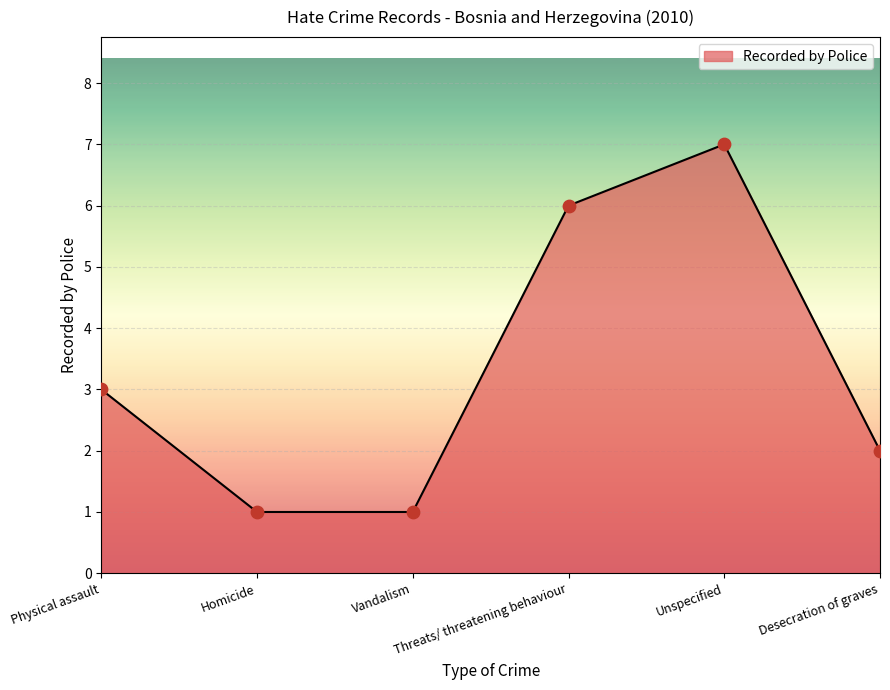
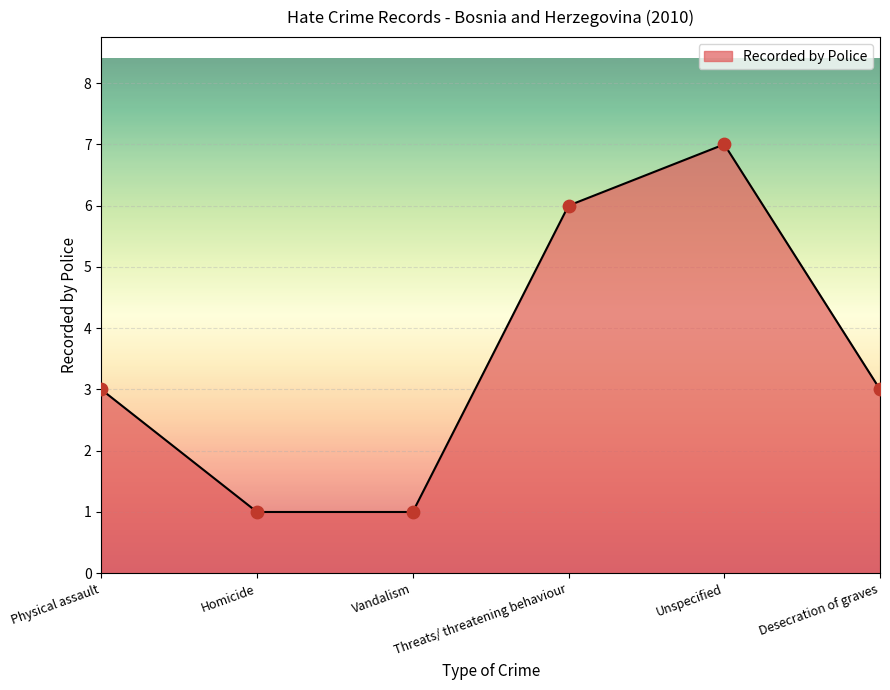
  {
    "Physical assault": 3,
    "Homicide": 1,
    "Vandalism": 1,
    "Threats/ threatening behaviour": 6,
    "Unspecified": 7,
-   "Desecration of graves": 2
+   "Desecration of graves": 3
  }
